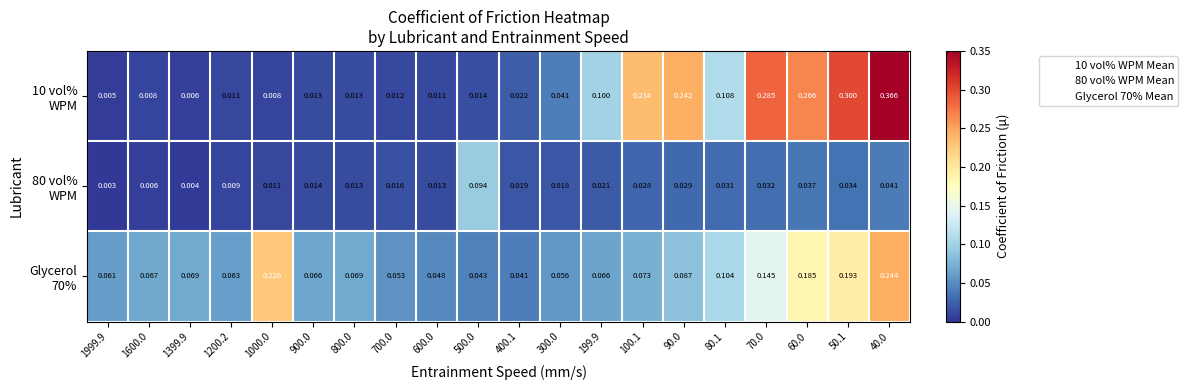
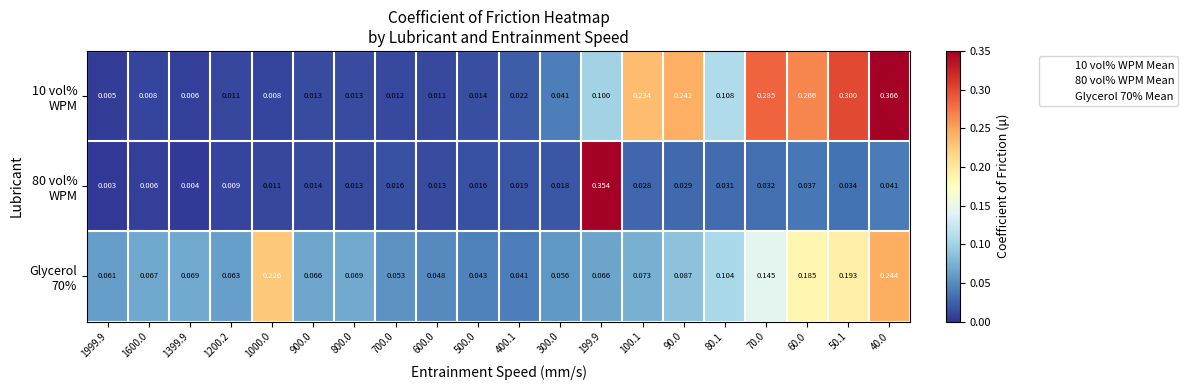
  {
    "10 vol% WPM": {
      "1999.9": 0.005,
      "1600.0": 0.008,
      "1399.9": 0.006,
      "1200.2": 0.011,
      "1000.0": 0.008,
      "900.0": 0.013,
      "800.0": 0.013,
      "700.0": 0.012,
      "600.0": 0.011,
      "500.0": 0.014,
      "400.1": 0.022,
      "300.0": 0.041,
      "199.9": 0.100,
      "100.1": 0.234,
      "90.0": 0.242,
      "80.1": 0.108,
      "70.0": 0.285,
      "60.0": 0.266,
      "50.1": 0.300,
      "40.0": 0.366
    },
    "80 vol% WPM": {
      "1999.9": 0.003,
      "1600.0": 0.006,
      "1399.9": 0.004,
      "1200.2": 0.009,
      "1000.0": 0.011,
      "900.0": 0.014,
      "800.0": 0.013,
      "700.0": 0.016,
      "600.0": 0.013,
-     "500.0": 0.094,
+     "500.0": 0.016,
      "400.1": 0.019,
      "300.0": 0.018,
-     "199.9": 0.021,
+     "199.9": 0.354,
      "100.1": 0.028,
      "90.0": 0.029,
      "80.1": 0.031,
      "70.0": 0.032,
      "60.0": 0.037,
      "50.1": 0.034,
      "40.0": 0.041
    },
    "Glycerol 70%": {
      "1999.9": 0.061,
      "1600.0": 0.067,
      "1399.9": 0.069,
      "1200.2": 0.063,
      "1000.0": 0.226,
      "900.0": 0.066,
      "800.0": 0.069,
      "700.0": 0.053,
      "600.0": 0.048,
      "500.0": 0.043,
      "400.1": 0.041,
      "300.0": 0.056,
      "199.9": 0.066,
      "100.1": 0.073,
      "90.0": 0.087,
      "80.1": 0.104,
      "70.0": 0.145,
      "60.0": 0.185,
      "50.1": 0.193,
      "40.0": 0.244
    }
  }
